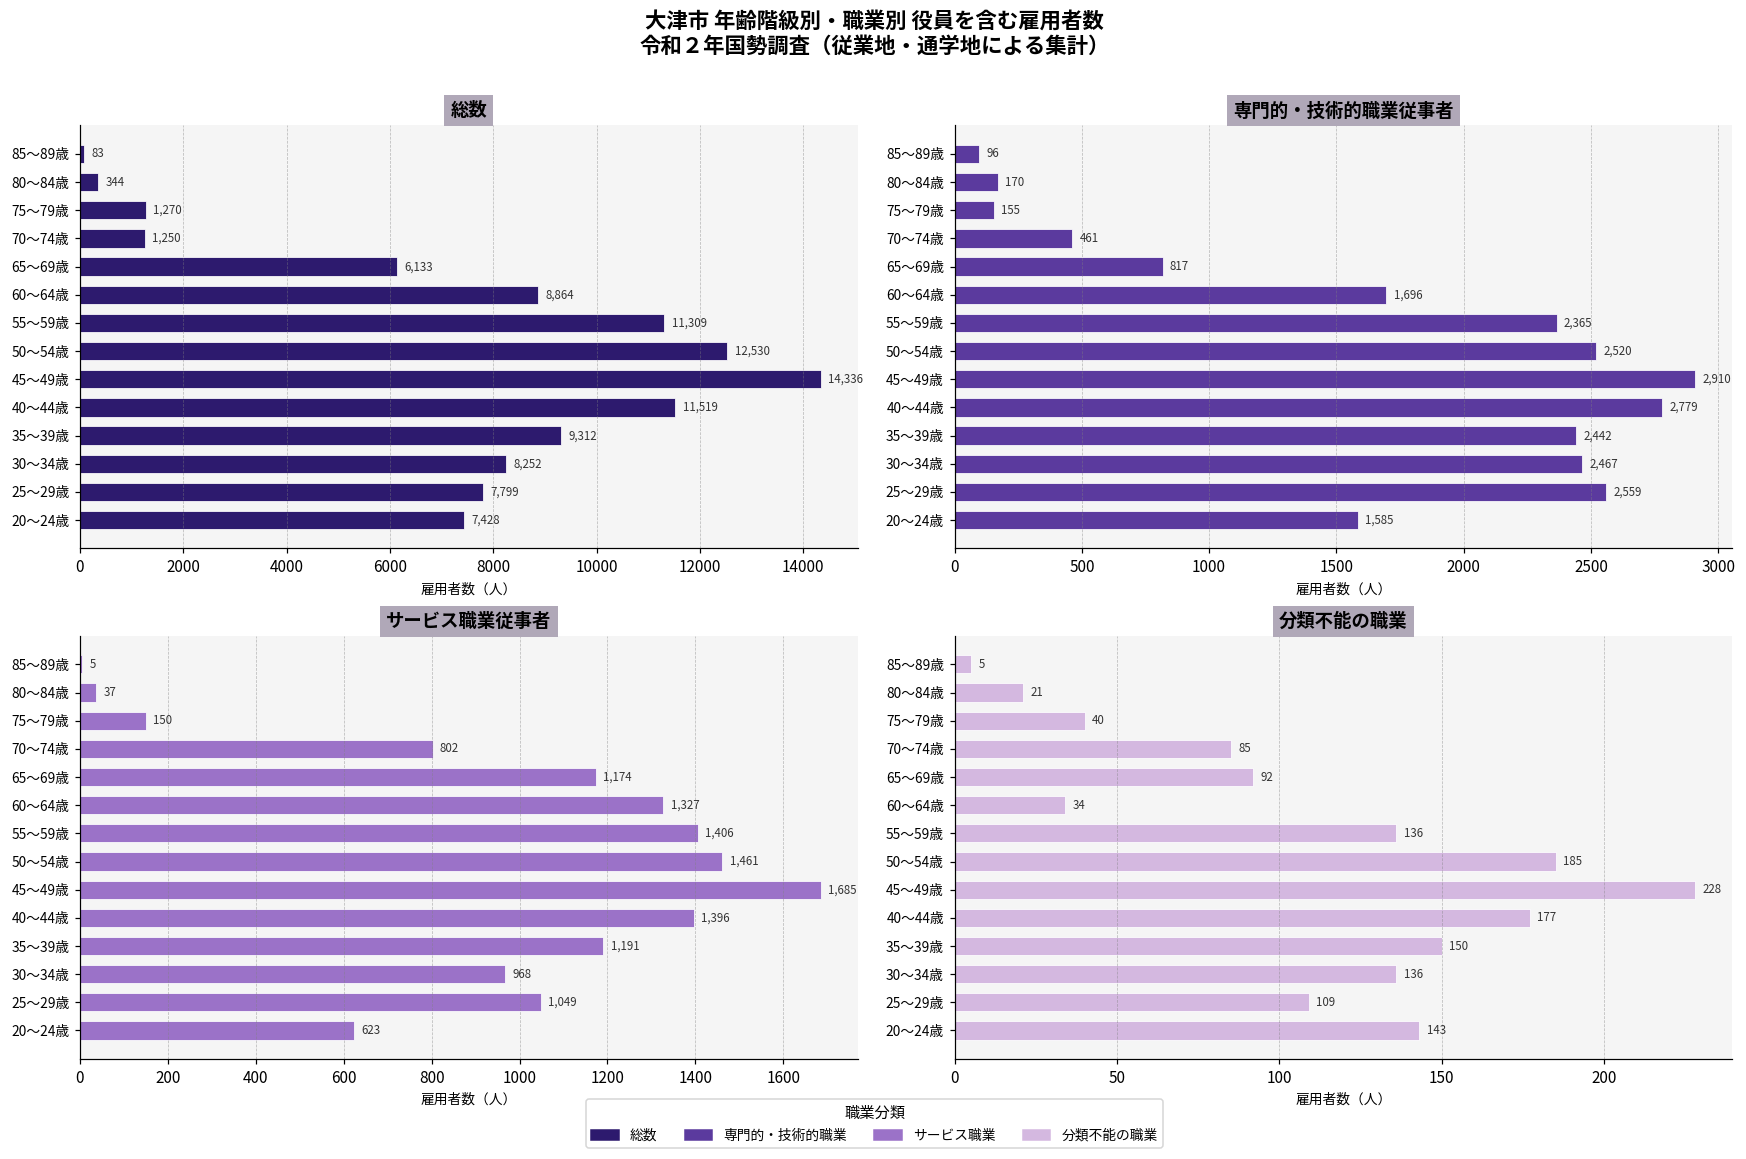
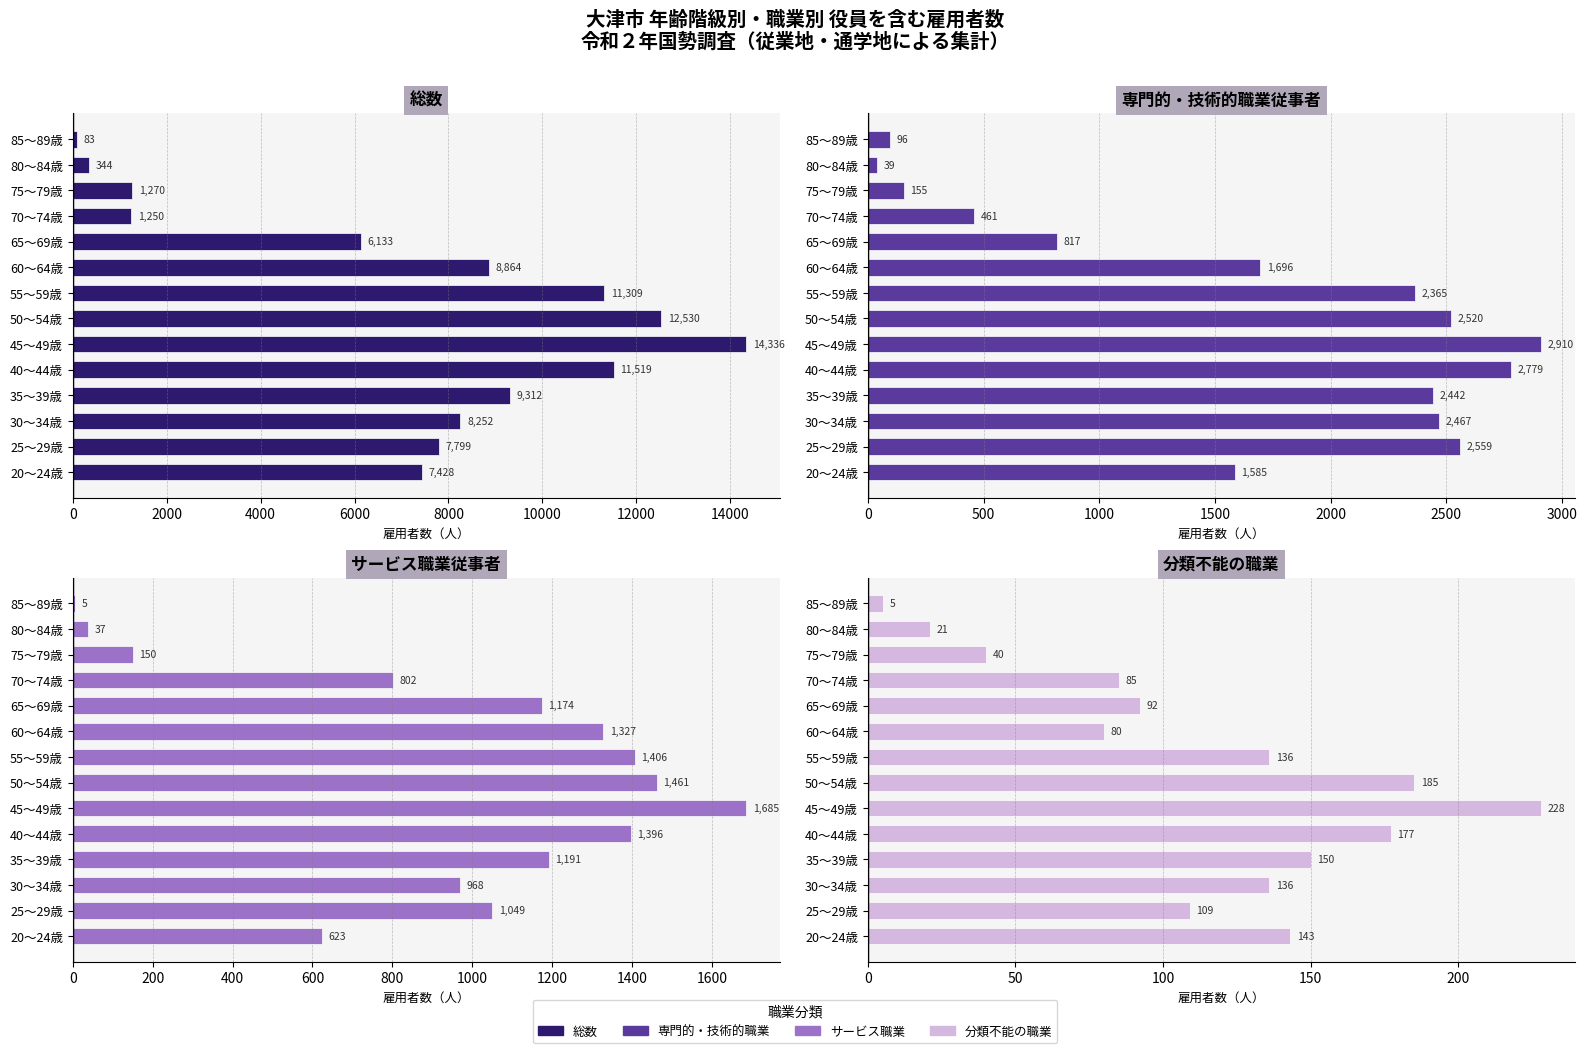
  {
    "総数": {
      "85～89歳": "83",
      "80～84歳": "344",
      "75～79歳": "1,270",
      "70～74歳": "1,250",
      "65～69歳": "6,133",
      "60～64歳": "8,864",
      "55～59歳": "11,309",
      "50～54歳": "12,530",
      "45～49歳": "14,336",
      "40～44歳": "11,519",
      "35～39歳": "9,312",
      "30～34歳": "8,252",
      "25～29歳": "7,799",
      "20～24歳": "7,428"
    },
    "専門的・技術的職業従事者": {
      "85～89歳": "96",
-     "80～84歳": "170",
+     "80～84歳": "39",
      "75～79歳": "155",
      "70～74歳": "461",
      "65～69歳": "817",
      "60～64歳": "1,696",
      "55～59歳": "2,365",
      "50～54歳": "2,520",
      "45～49歳": "2,910",
      "40～44歳": "2,779",
      "35～39歳": "2,442",
      "30～34歳": "2,467",
      "25～29歳": "2,559",
      "20～24歳": "1,585"
    },
    "サービス職業従事者": {
      "85～89歳": "5",
      "80～84歳": "37",
      "75～79歳": "150",
      "70～74歳": "802",
      "65～69歳": "1,174",
      "60～64歳": "1,327",
      "55～59歳": "1,406",
      "50～54歳": "1,461",
      "45～49歳": "1,685",
      "40～44歳": "1,396",
      "35～39歳": "1,191",
      "30～34歳": "968",
      "25～29歳": "1,049",
      "20～24歳": "623"
    },
    "分類不能の職業": {
      "85～89歳": "5",
      "80～84歳": "21",
      "75～79歳": "40",
      "70～74歳": "85",
      "65～69歳": "92",
-     "60～64歳": "34",
+     "60～64歳": "80",
      "55～59歳": "136",
      "50～54歳": "185",
      "45～49歳": "228",
      "40～44歳": "177",
      "35～39歳": "150",
      "30～34歳": "136",
      "25～29歳": "109",
      "20～24歳": "143"
    }
  }
